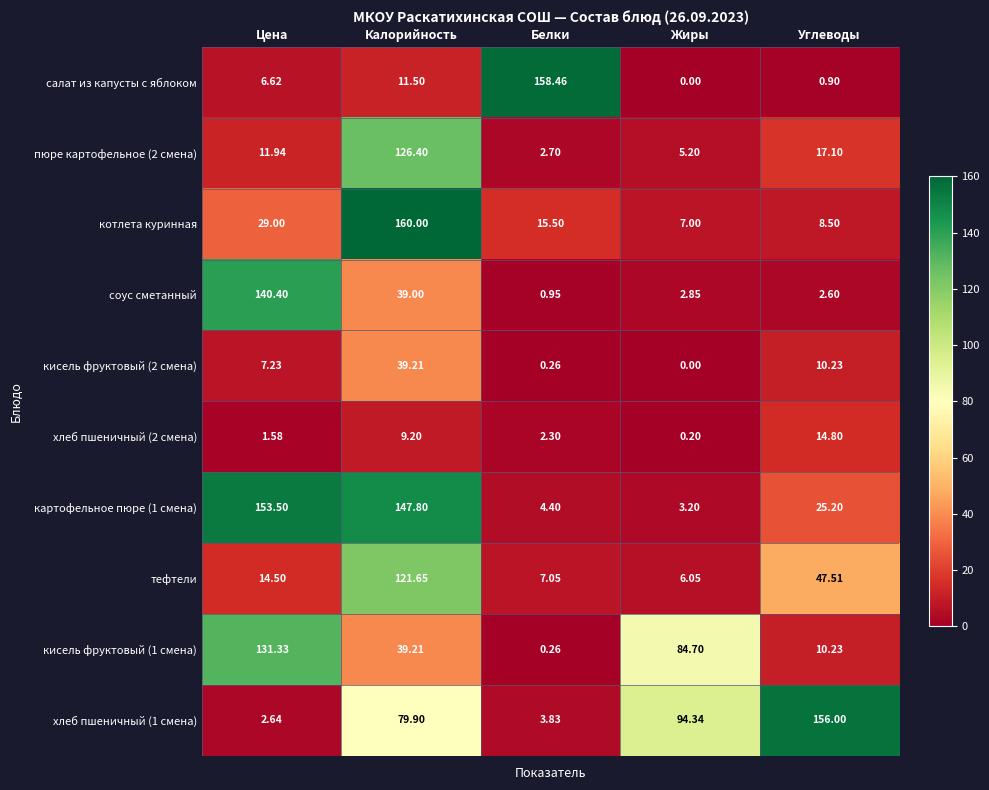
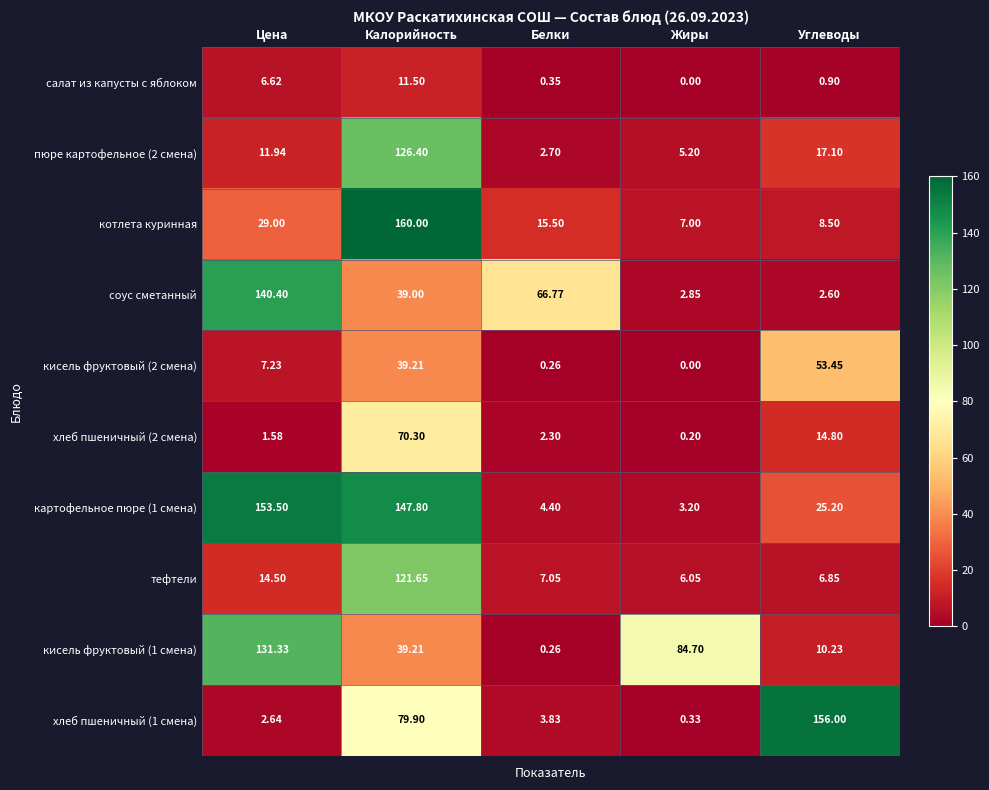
  {
    "салат из капусты с яблоком": {
      "Цена": 6.62,
      "Калорийность": 11.50,
-     "Белки": 158.46,
+     "Белки": 0.35,
      "Жиры": 0.00,
      "Углеводы": 0.90
    },
    "пюре картофельное (2 смена)": {
      "Цена": 11.94,
      "Калорийность": 126.40,
      "Белки": 2.70,
      "Жиры": 5.20,
      "Углеводы": 17.10
    },
    "котлета куринная": {
      "Цена": 29.00,
      "Калорийность": 160.00,
      "Белки": 15.50,
      "Жиры": 7.00,
      "Углеводы": 8.50
    },
    "соус сметанный": {
      "Цена": 140.40,
      "Калорийность": 39.00,
-     "Белки": 0.95,
+     "Белки": 66.77,
      "Жиры": 2.85,
      "Углеводы": 2.60
    },
    "кисель фруктовый (2 смена)": {
      "Цена": 7.23,
      "Калорийность": 39.21,
      "Белки": 0.26,
      "Жиры": 0.00,
-     "Углеводы": 10.23
+     "Углеводы": 53.45
    },
    "хлеб пшеничный (2 смена)": {
      "Цена": 1.58,
-     "Калорийность": 9.20,
+     "Калорийность": 70.30,
      "Белки": 2.30,
      "Жиры": 0.20,
      "Углеводы": 14.80
    },
    "картофельное пюре (1 смена)": {
      "Цена": 153.50,
      "Калорийность": 147.80,
      "Белки": 4.40,
      "Жиры": 3.20,
      "Углеводы": 25.20
    },
    "тефтели": {
      "Цена": 14.50,
      "Калорийность": 121.65,
      "Белки": 7.05,
      "Жиры": 6.05,
-     "Углеводы": 47.51
+     "Углеводы": 6.85
    },
    "кисель фруктовый (1 смена)": {
      "Цена": 131.33,
      "Калорийность": 39.21,
      "Белки": 0.26,
      "Жиры": 84.70,
      "Углеводы": 10.23
    },
    "хлеб пшеничный (1 смена)": {
      "Цена": 2.64,
      "Калорийность": 79.90,
      "Белки": 3.83,
-     "Жиры": 94.34,
+     "Жиры": 0.33,
      "Углеводы": 156.00
    }
  }
